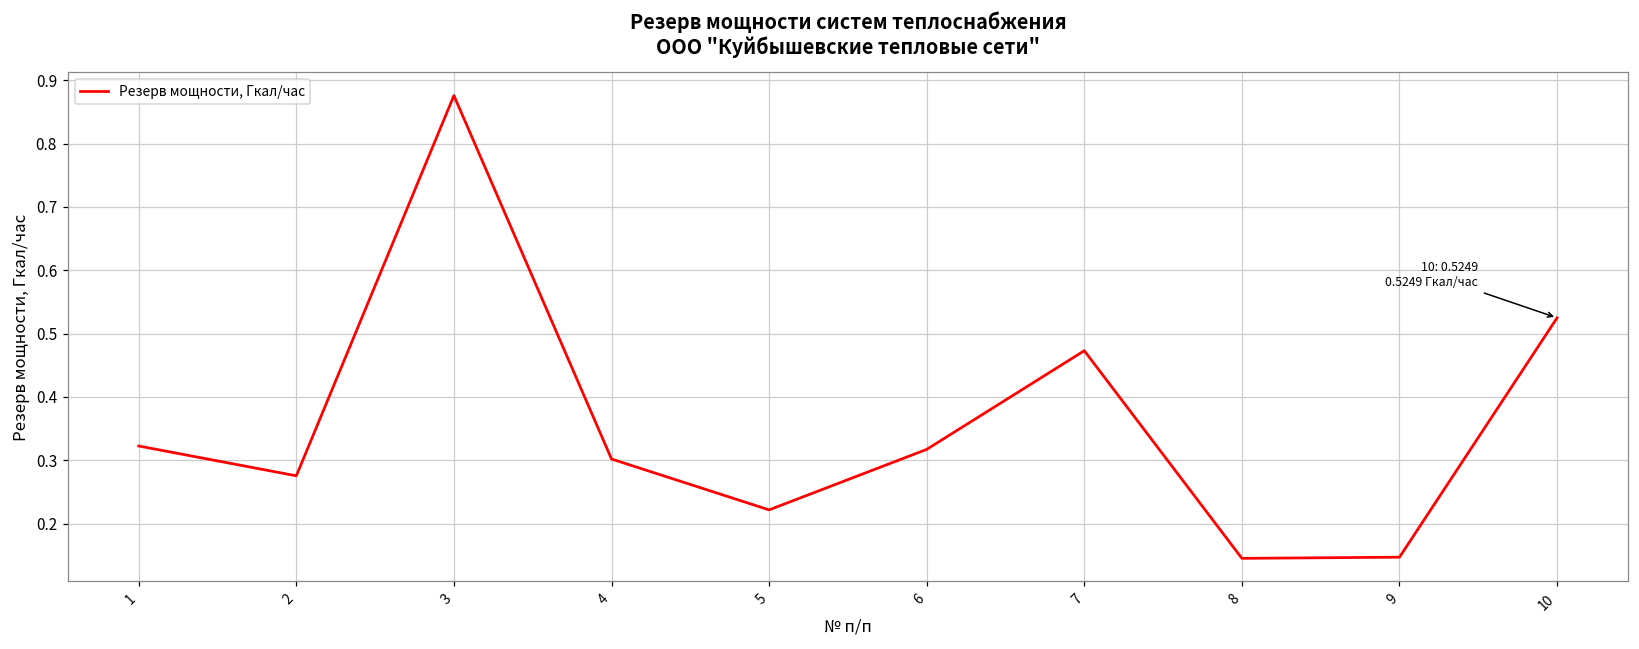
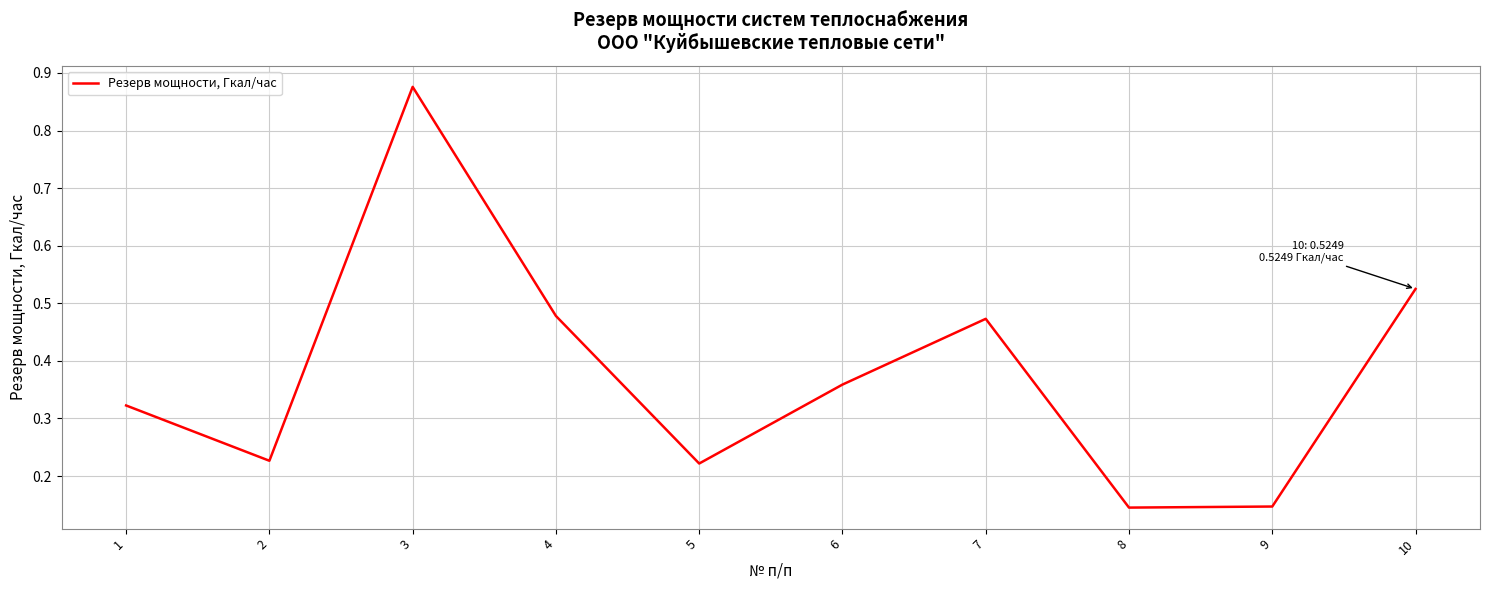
  {
    "1": 0.32,
-   "2": 0.28,
+   "2": 0.23,
    "3": 0.88,
-   "4": 0.30,
+   "4": 0.48,
    "5": 0.22,
-   "6": 0.32,
+   "6": 0.36,
    "7": 0.47,
    "8": 0.15,
    "9": 0.15
  }
